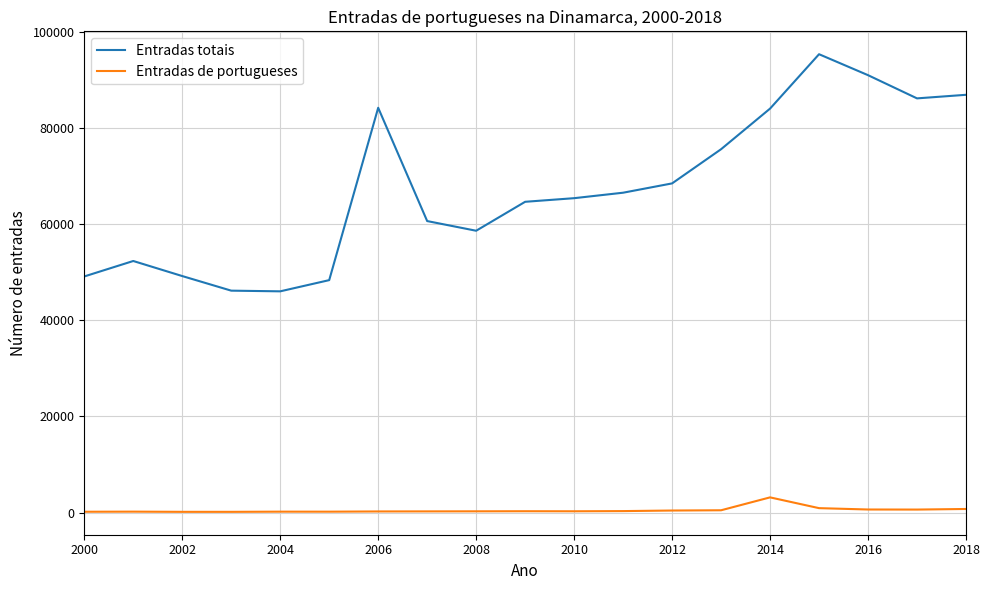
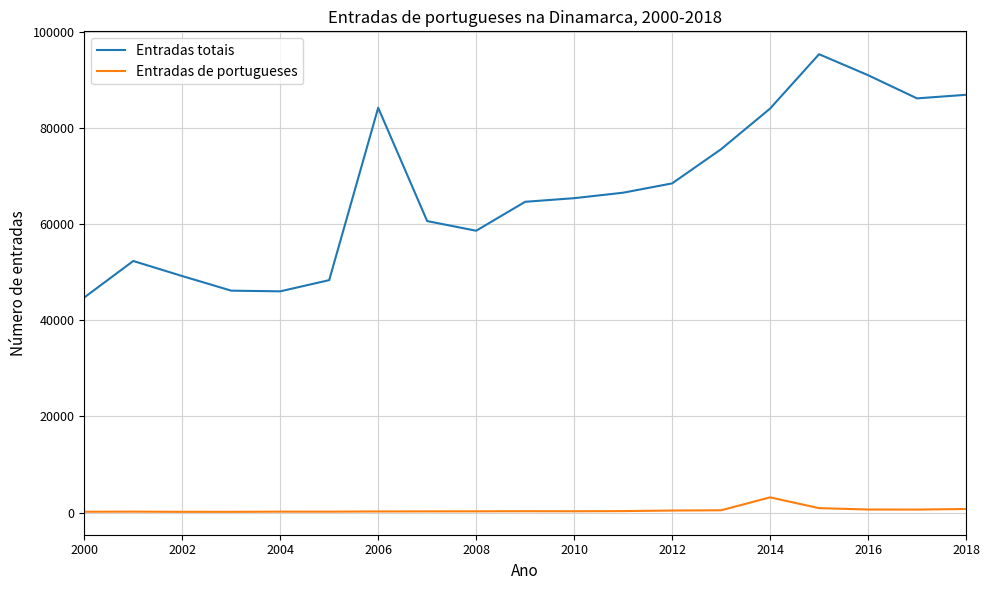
  {
    "Entradas totais": {
-     "2000": 49000,
+     "2000": 45000,
      "2002": 49000,
      "2004": 46000,
      "2006": 84000,
      "2008": 59000,
      "2010": 65000,
      "2012": 68000,
      "2014": 84000,
      "2016": 91000,
      "2018": 87000
    },
    "Entradas de portugueses": {
      "2000": 0,
      "2002": 0,
      "2004": 0,
      "2006": 0,
      "2008": 0,
      "2010": 0,
      "2012": 0,
      "2014": 3000,
      "2016": 1000,
      "2018": 1000
    }
  }
